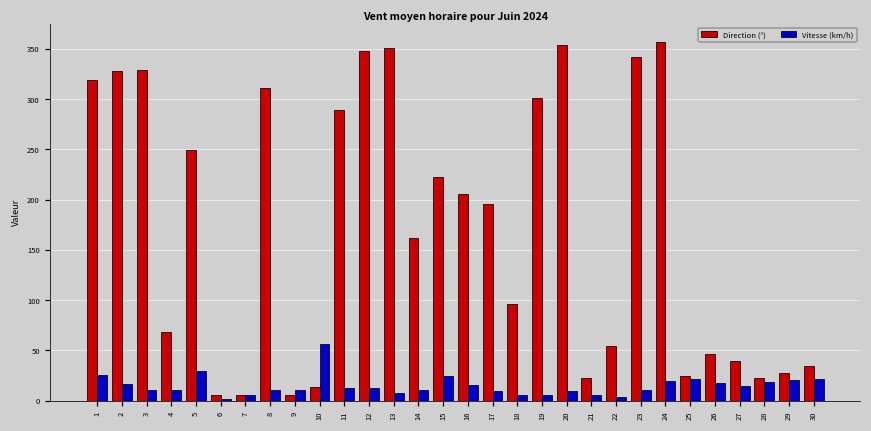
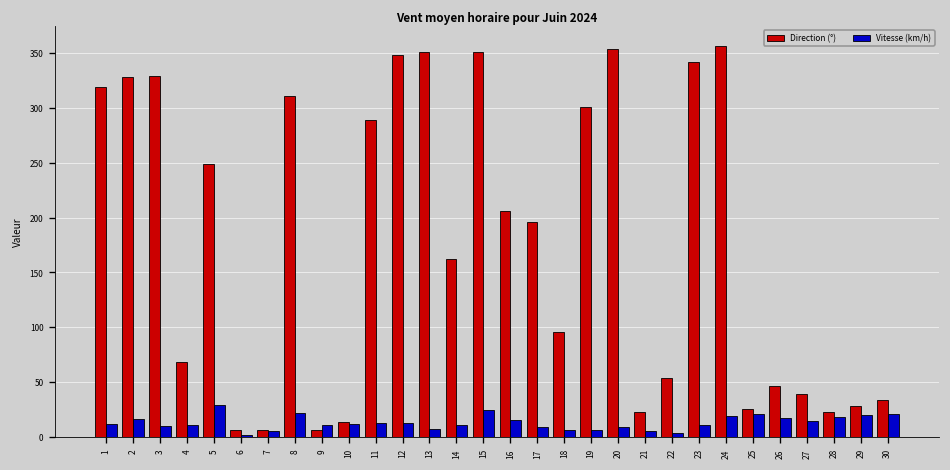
  {
    "Direction (°)": {
      "1": 320,
      "2": 330,
      "3": 330,
      "4": 70,
      "5": 250,
      "6": 10,
      "7": 10,
      "8": 310,
      "9": 10,
      "10": 10,
      "11": 290,
      "12": 350,
      "13": 350,
      "14": 160,
-     "15": 220,
+     "15": 350,
      "16": 210,
      "17": 200,
      "18": 100,
      "19": 300,
      "20": 350,
      "21": 20,
      "22": 50,
      "23": 340,
      "24": 360,
      "25": 30,
      "26": 50,
      "27": 40,
      "28": 20,
      "29": 30,
      "30": 30
    },
    "Vitesse (km/h)": {
-     "1": 30,
+     "1": 10,
      "2": 20,
      "3": 10,
      "4": 10,
      "5": 30,
      "7": 10,
-     "8": 10,
+     "8": 20,
      "9": 10,
-     "10": 60,
+     "10": 10,
      "11": 10,
      "12": 10,
      "13": 10,
      "14": 10,
      "15": 20,
      "16": 20,
      "17": 10,
      "18": 10,
      "19": 10,
      "20": 10,
      "21": 10,
      "22": 0,
      "23": 10,
      "24": 20,
      "25": 20,
      "26": 20,
      "27": 10,
      "28": 20,
      "29": 20,
      "30": 20
    }
  }
